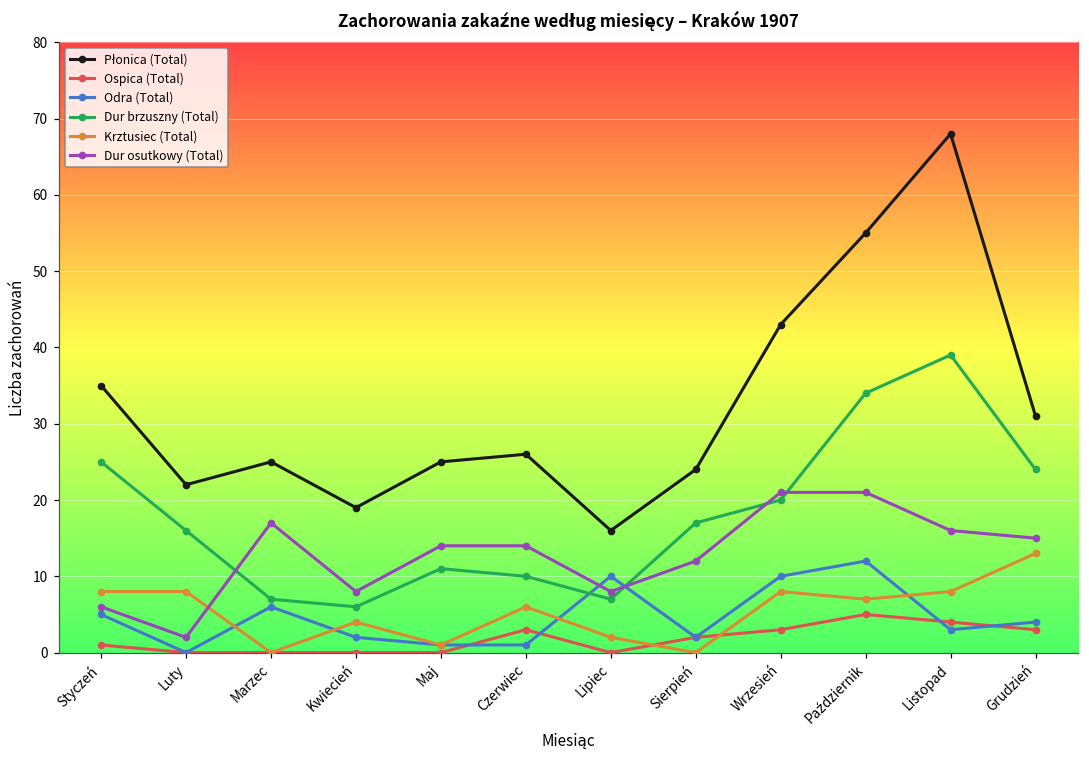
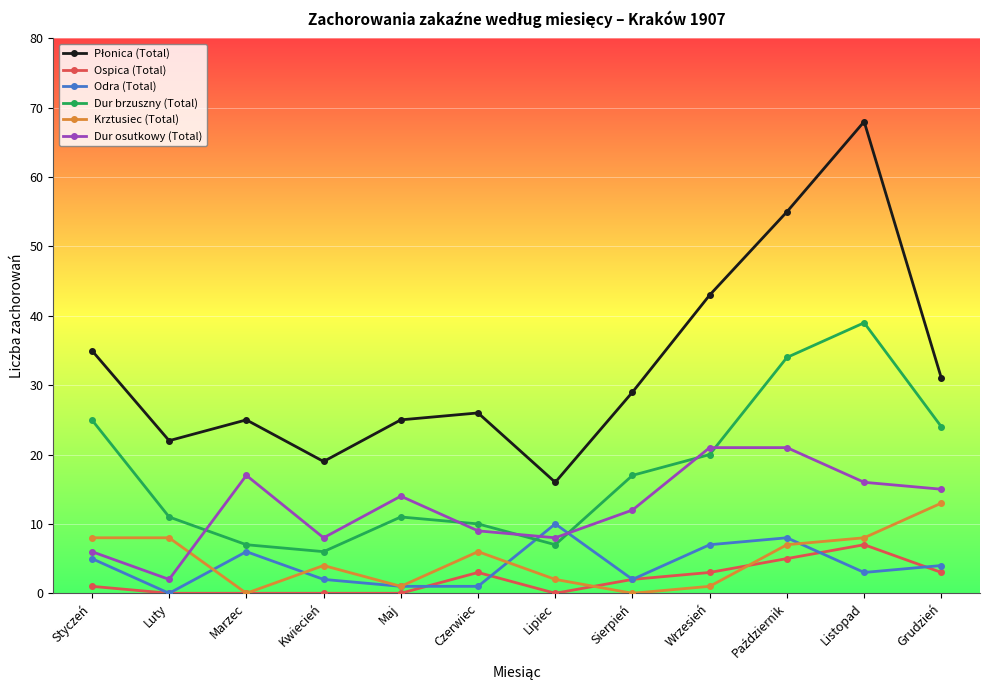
  {
    "Płonica (Total)": {
      "Styczeń": 35,
      "Luty": 22,
      "Marzec": 25,
      "Kwiecień": 19,
      "Maj": 25,
      "Czerwiec": 26,
      "Lipiec": 16,
-     "Sierpień": 24,
+     "Sierpień": 29,
      "Wrzesień": 43,
      "Październik": 55,
      "Listopad": 68,
      "Grudzień": 31
    },
    "Ospica (Total)": {
      "Styczeń": 1,
      "Kwiecień": 0,
      "Maj": 0,
      "Czerwiec": 3,
      "Lipiec": 0,
      "Wrzesień": 3,
      "Październik": 5,
-     "Listopad": 4,
+     "Listopad": 7,
      "Grudzień": 3
    },
    "Odra (Total)": {
      "Styczeń": 5,
      "Marzec": 6,
      "Kwiecień": 2,
      "Czerwiec": 1,
      "Lipiec": 10,
-     "Wrzesień": 10,
-     "Październik": 12,
+     "Wrzesień": 7,
+     "Październik": 8,
      "Listopad": 3,
      "Grudzień": 4
    },
    "Dur brzuszny (Total)": {
      "Styczeń": 25,
-     "Luty": 16,
+     "Luty": 11,
      "Marzec": 7,
      "Kwiecień": 6,
      "Maj": 11,
      "Czerwiec": 10,
      "Lipiec": 7,
      "Sierpień": 17,
      "Wrzesień": 20,
      "Październik": 34,
      "Listopad": 39,
      "Grudzień": 24
    },
    "Krztusiec (Total)": {
      "Styczeń": 8,
      "Luty": 8,
      "Kwiecień": 4,
      "Czerwiec": 6,
      "Lipiec": 2,
      "Sierpień": 0,
-     "Wrzesień": 8,
+     "Wrzesień": 1,
      "Październik": 7,
      "Listopad": 8,
      "Grudzień": 13
    },
    "Dur osutkowy (Total)": {
      "Styczeń": 6,
      "Luty": 2,
      "Marzec": 17,
      "Kwiecień": 8,
      "Maj": 14,
-     "Czerwiec": 14,
+     "Czerwiec": 9,
      "Lipiec": 8,
      "Sierpień": 12,
      "Wrzesień": 21,
      "Październik": 21,
      "Listopad": 16,
      "Grudzień": 15
    }
  }
